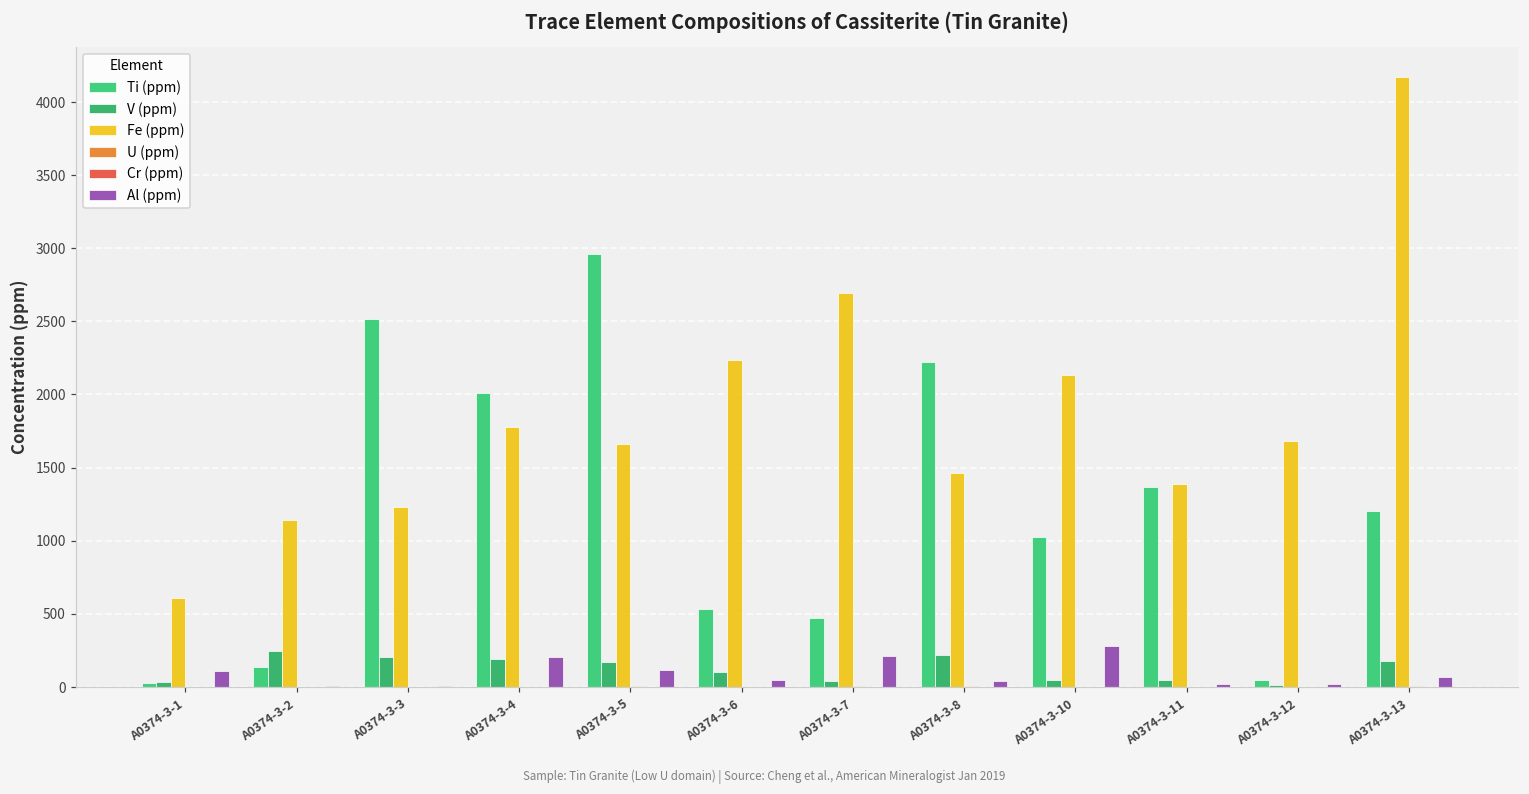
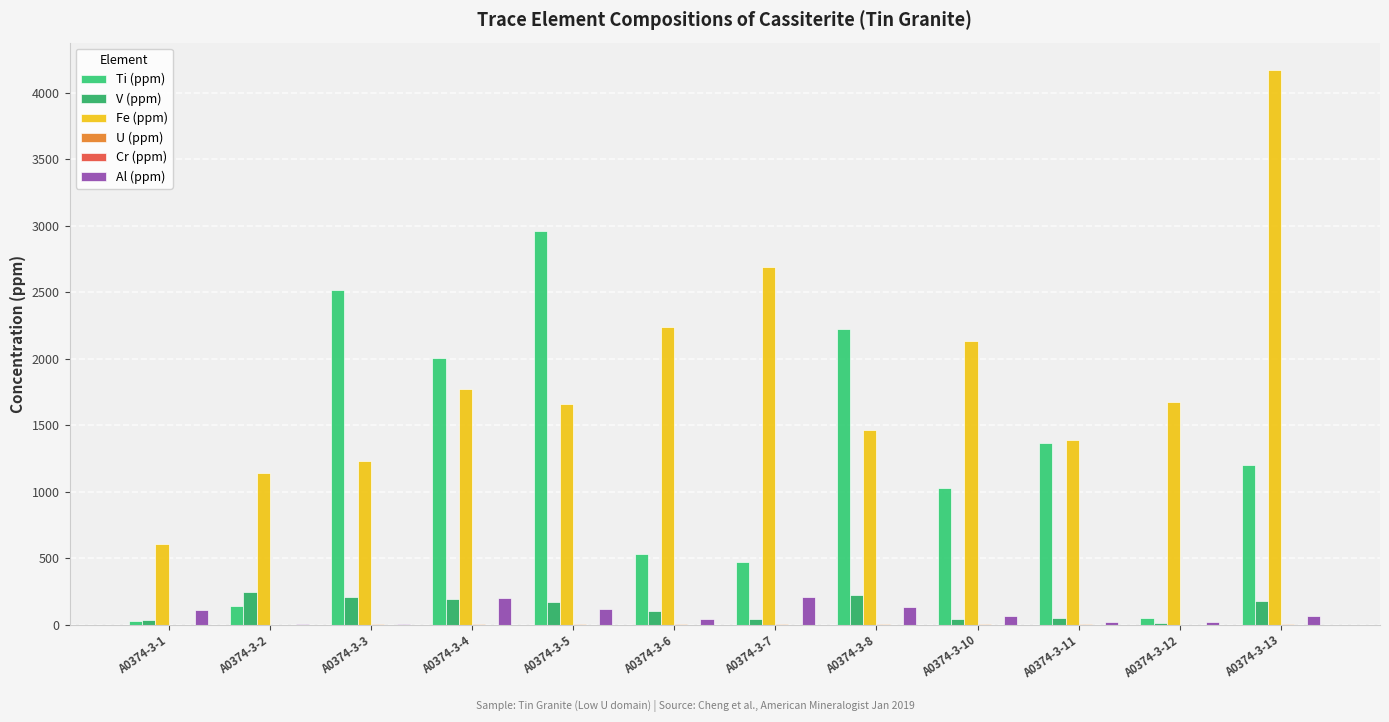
  {
    "Fe (ppm)": {
      "A0374-3-1": 610,
      "A0374-3-2": 1140,
      "A0374-3-3": 1230,
      "A0374-3-4": 1780,
      "A0374-3-5": 1660,
      "A0374-3-6": 2240,
      "A0374-3-7": 2690,
      "A0374-3-8": 1460,
      "A0374-3-10": 2130,
      "A0374-3-11": 1390,
      "A0374-3-12": 1680,
      "A0374-3-13": 4170
    },
    "Al (ppm)": {
      "A0374-3-1": 110,
      "A0374-3-4": 200,
      "A0374-3-5": 120,
      "A0374-3-6": 50,
      "A0374-3-7": 210,
-     "A0374-3-8": 40,
-     "A0374-3-10": 280,
+     "A0374-3-8": 130,
+     "A0374-3-10": 70,
      "A0374-3-11": 20,
      "A0374-3-12": 20,
      "A0374-3-13": 70
    }
  }
